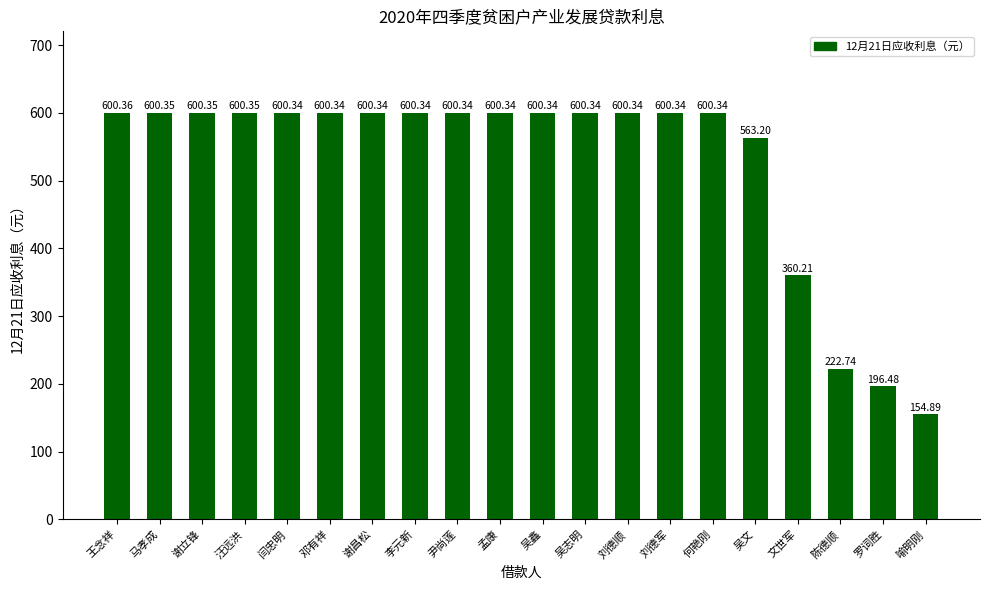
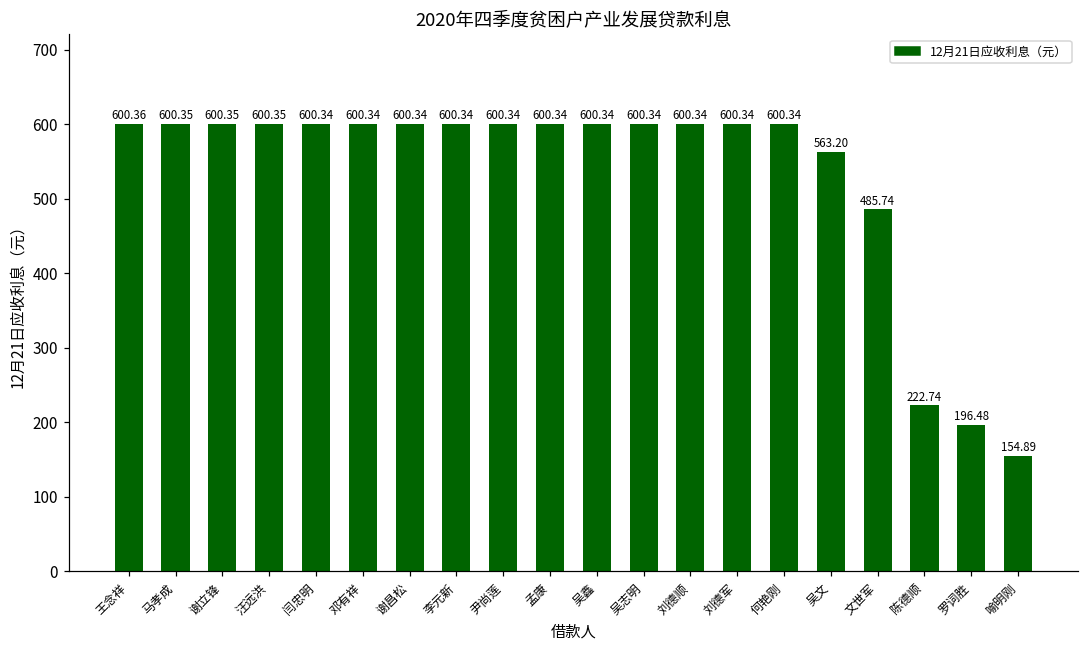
  {
    "王念祥": 600.36,
    "马孝成": 600.35,
    "谢立锋": 600.35,
    "汪远洪": 600.35,
    "闫忠明": 600.34,
    "邓有祥": 600.34,
    "谢昌松": 600.34,
    "李元新": 600.34,
    "尹尚莲": 600.34,
    "孟康": 600.34,
    "吴鑫": 600.34,
    "吴志明": 600.34,
    "刘德顺": 600.34,
    "刘德军": 600.34,
    "何艳刚": 600.34,
    "吴文": 563.20,
-   "文世军": 360.21,
+   "文世军": 485.74,
    "陈德顺": 222.74,
    "罗词胜": 196.48,
    "喻明刚": 154.89
  }
